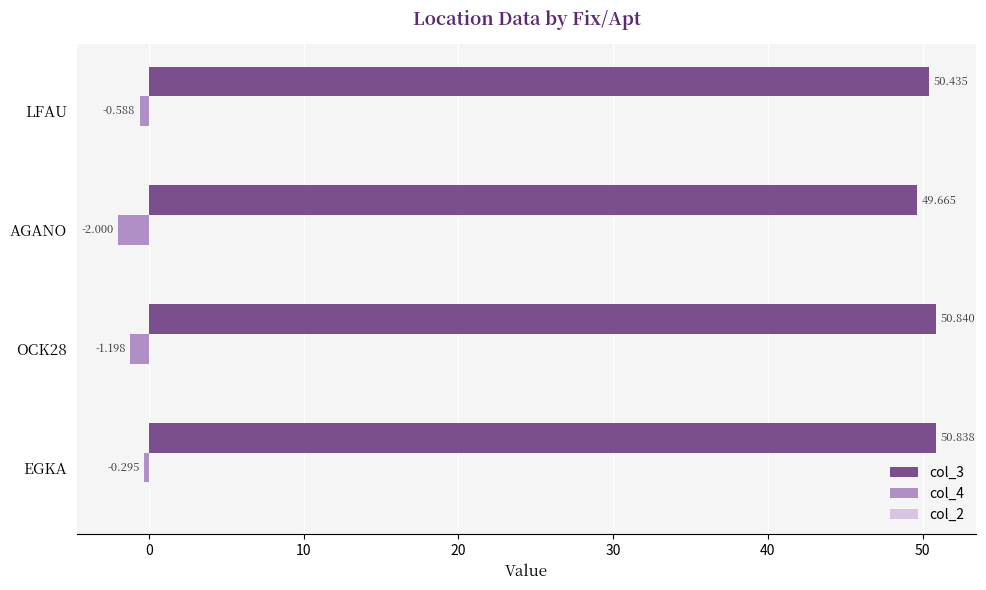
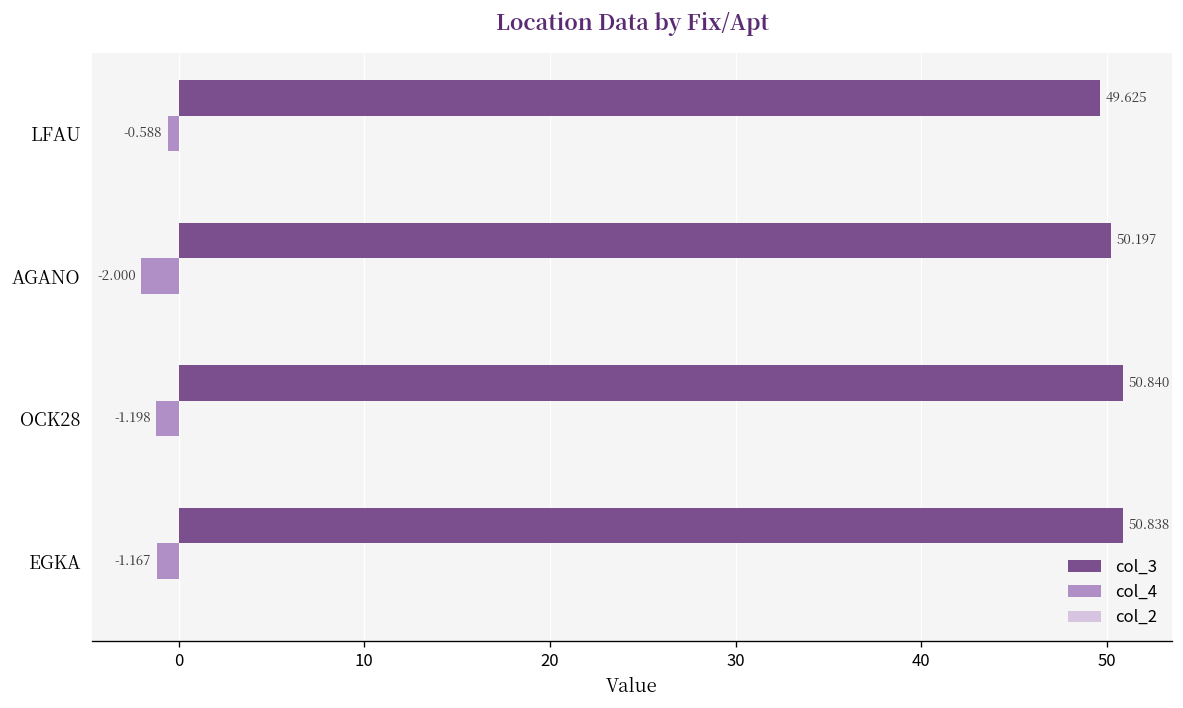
  {
    "col_3": {
-     "LFAU": 50.435,
-     "AGANO": 49.665,
+     "LFAU": 49.625,
+     "AGANO": 50.197,
      "OCK28": 50.840,
      "EGKA": 50.838
    },
    "col_4": {
      "LFAU": -0.588,
      "AGANO": -2.000,
      "OCK28": -1.198,
-     "EGKA": -0.295
+     "EGKA": -1.167
    },
    "col_2": {
      "LFAU": 0.0,
      "AGANO": 0.0,
      "OCK28": 0.0,
      "EGKA": 0.0
    }
  }
